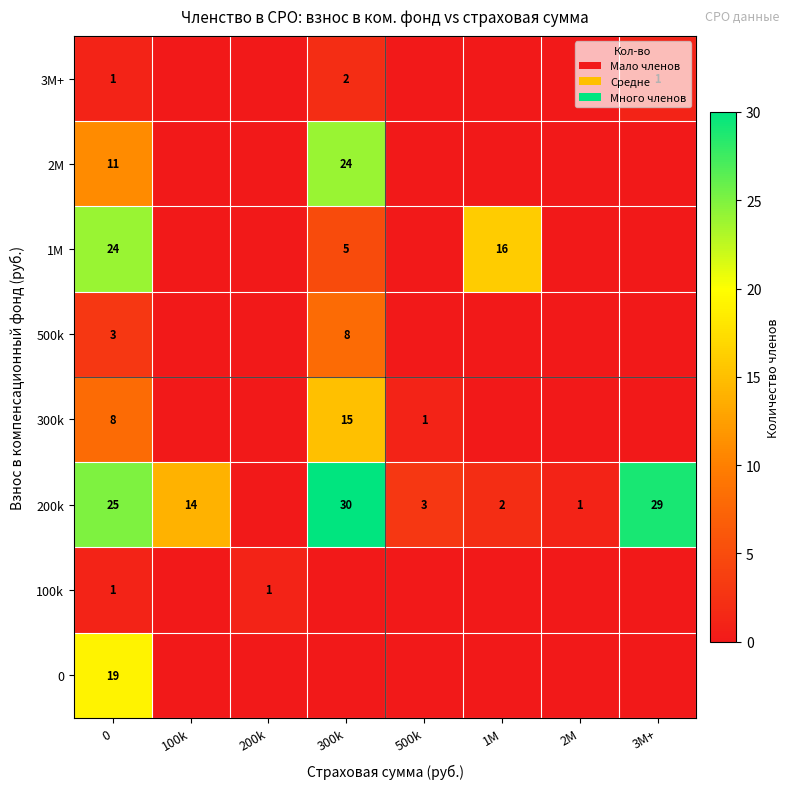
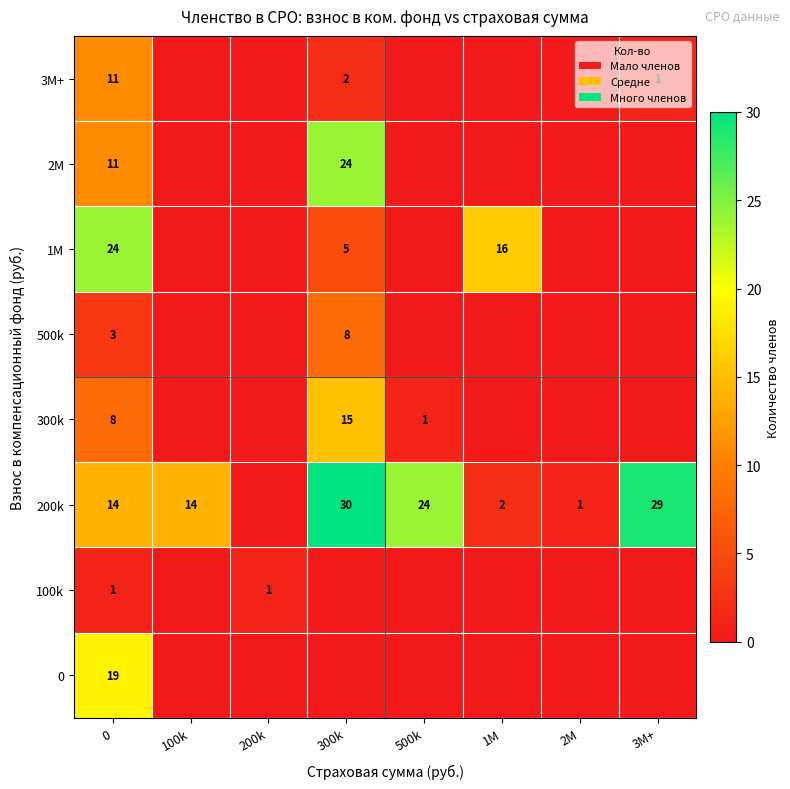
  {
    "3M+": {
-     "0": 1,
+     "0": 11,
      "300k": 2
    },
    "2M": {
      "0": 11,
      "300k": 24
    },
    "1M": {
      "0": 24,
      "300k": 5,
      "1M": 16
    },
    "500k": {
      "0": 3,
      "300k": 8
    },
    "300k": {
      "0": 8,
      "300k": 15,
      "500k": 1
    },
    "200k": {
-     "0": 25,
+     "0": 14,
      "100k": 14,
      "300k": 30,
-     "500k": 3,
+     "500k": 24,
      "1M": 2,
      "2M": 1,
      "3M+": 29
    },
    "100k": {
      "0": 1,
      "200k": 1
    },
    "0": {
      "0": 19
    }
  }
